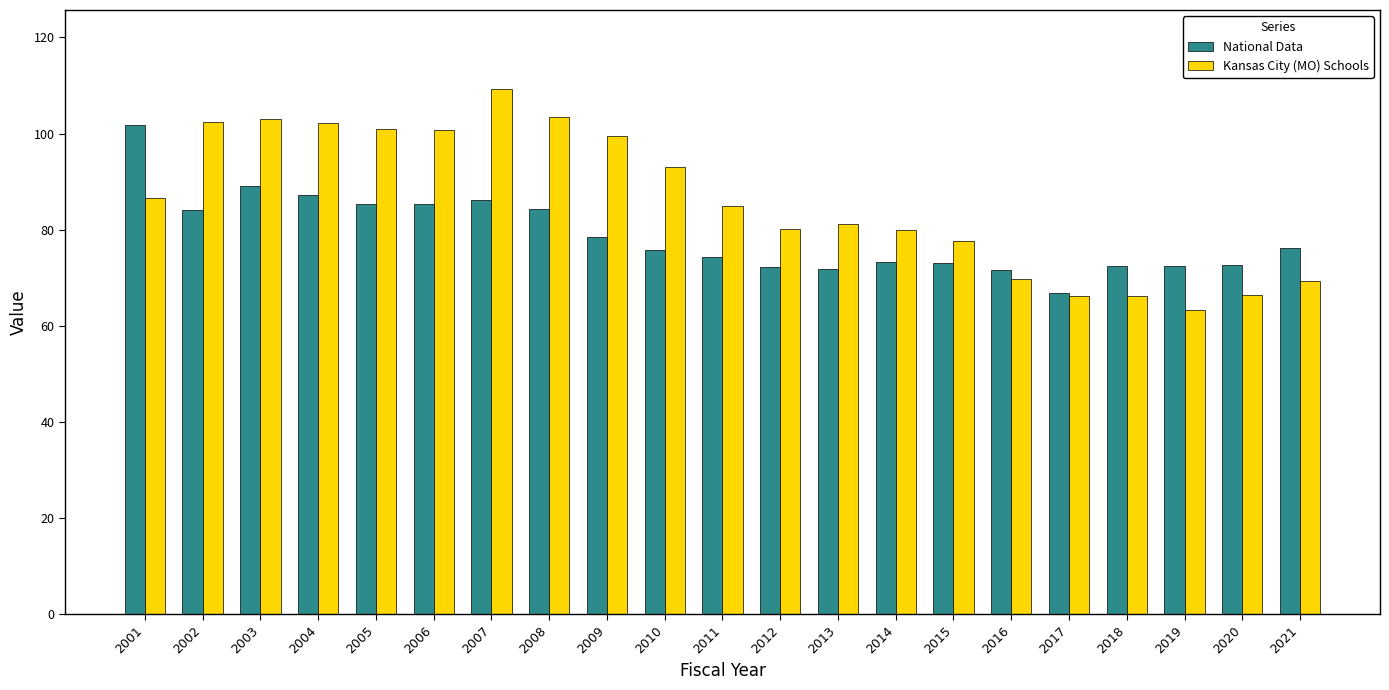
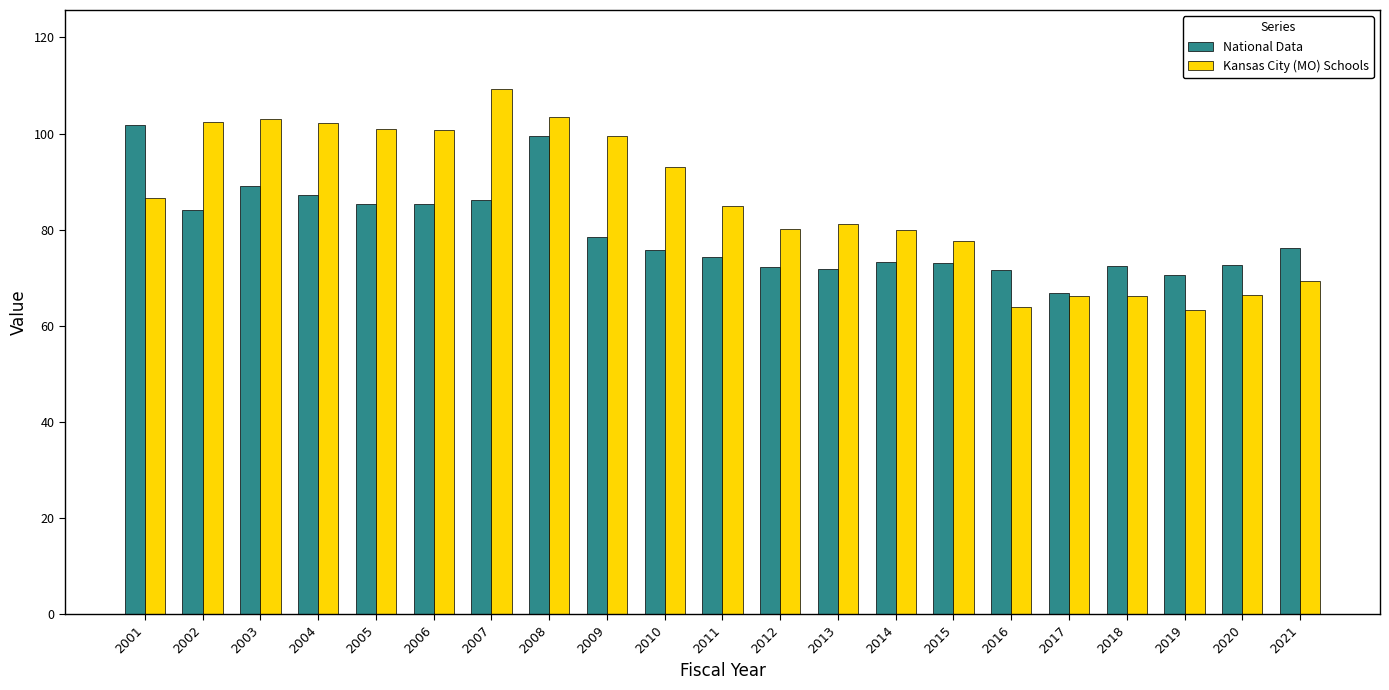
  {
    "National Data": {
      "2001": 102,
      "2002": 84,
      "2003": 89,
      "2004": 87,
      "2005": 85,
      "2006": 85,
      "2007": 86,
-     "2008": 84,
+     "2008": 100,
      "2009": 78,
      "2010": 76,
      "2011": 74,
      "2012": 72,
      "2013": 72,
      "2014": 73,
      "2015": 73,
      "2016": 72,
      "2017": 67,
      "2018": 72,
-     "2019": 72,
+     "2019": 71,
      "2020": 73,
      "2021": 76
    },
    "Kansas City (MO) Schools": {
      "2001": 87,
      "2002": 102,
      "2003": 103,
      "2004": 102,
      "2005": 101,
      "2006": 101,
      "2007": 109,
      "2008": 104,
      "2009": 99,
      "2010": 93,
      "2011": 85,
      "2012": 80,
      "2013": 81,
      "2014": 80,
      "2015": 78,
-     "2016": 70,
+     "2016": 64,
      "2017": 66,
      "2018": 66,
      "2019": 63,
      "2020": 67,
      "2021": 69
    }
  }
